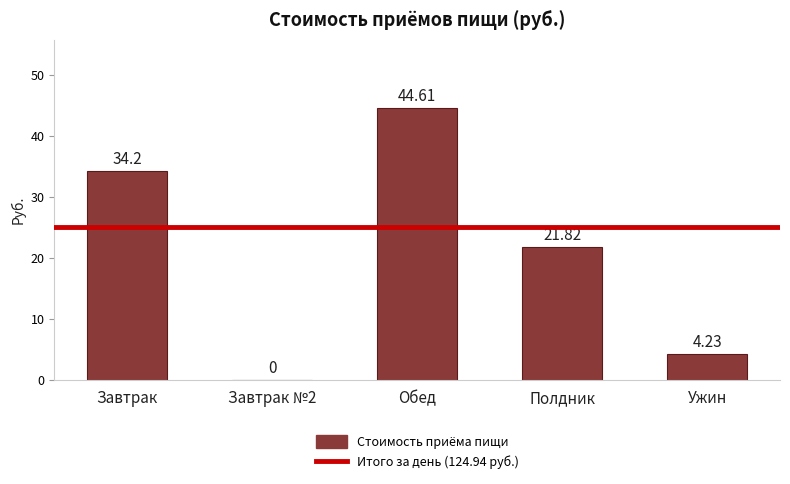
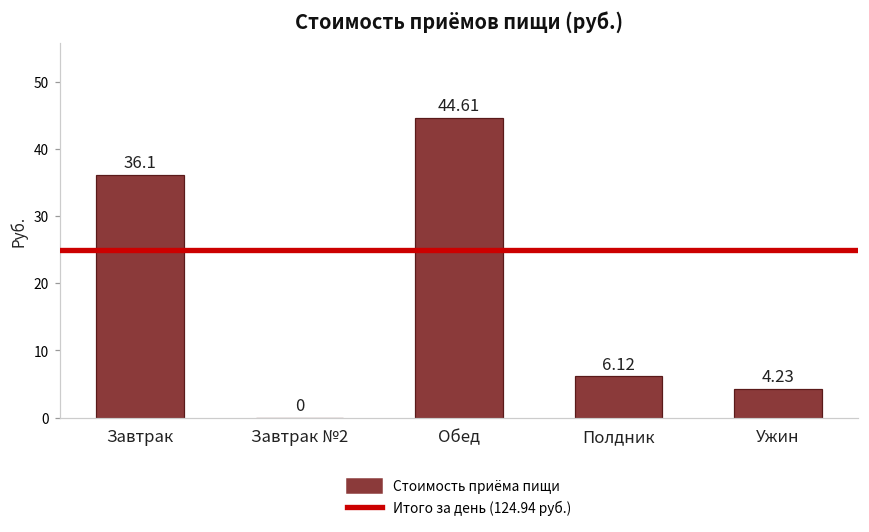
  {
-   "Завтрак": 34.2,
+   "Завтрак": 36.1,
    "Завтрак №2": 0,
    "Обед": 44.61,
-   "Полдник": 21.82,
+   "Полдник": 6.12,
    "Ужин": 4.23
  }
